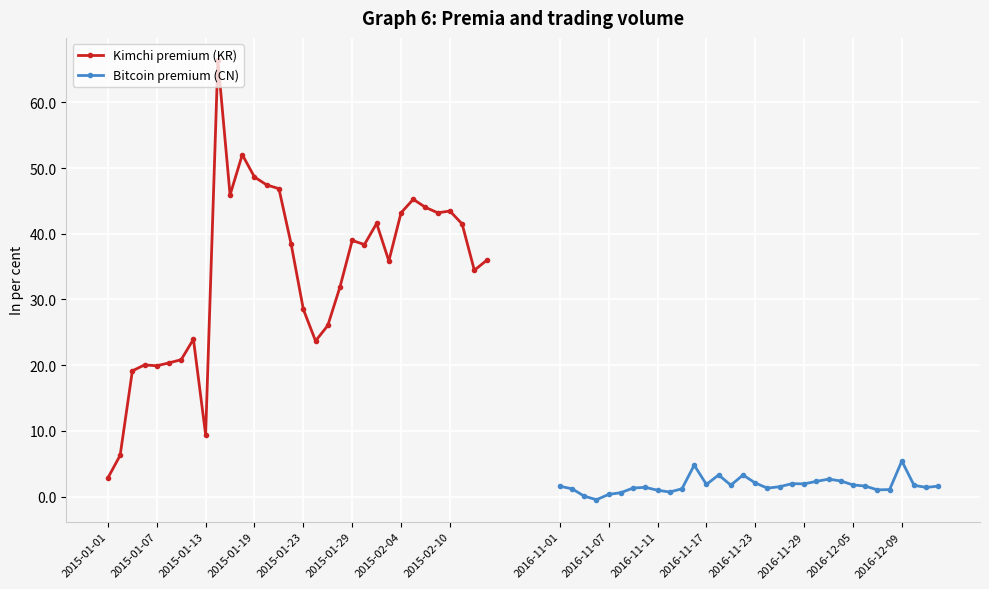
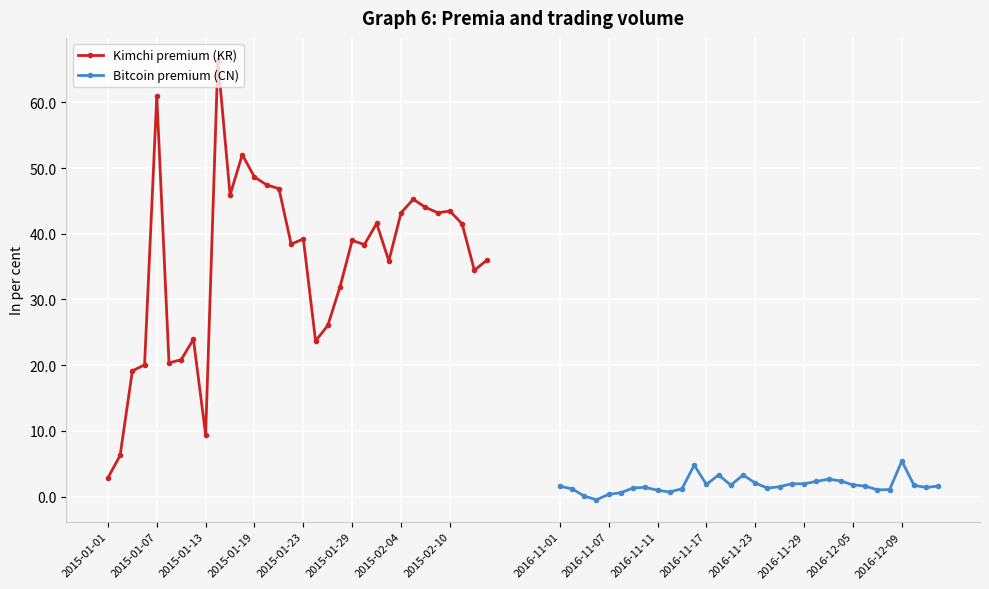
  {
    "Kimchi premium (KR)": {
      "2015-01-01": 3,
-     "2015-01-07": 20,
+     "2015-01-07": 61,
      "2015-01-13": 9,
      "2015-01-19": 49,
-     "2015-01-23": 28,
+     "2015-01-23": 39,
      "2015-01-29": 39,
      "2015-02-04": 43,
      "2015-02-10": 43
    },
    "Bitcoin premium (CN)": {
      "2016-11-01": 2,
      "2016-11-07": 0,
      "2016-11-11": 1,
      "2016-11-17": 2,
      "2016-11-23": 2,
      "2016-11-29": 2,
      "2016-12-05": 2,
      "2016-12-09": 5
    }
  }
